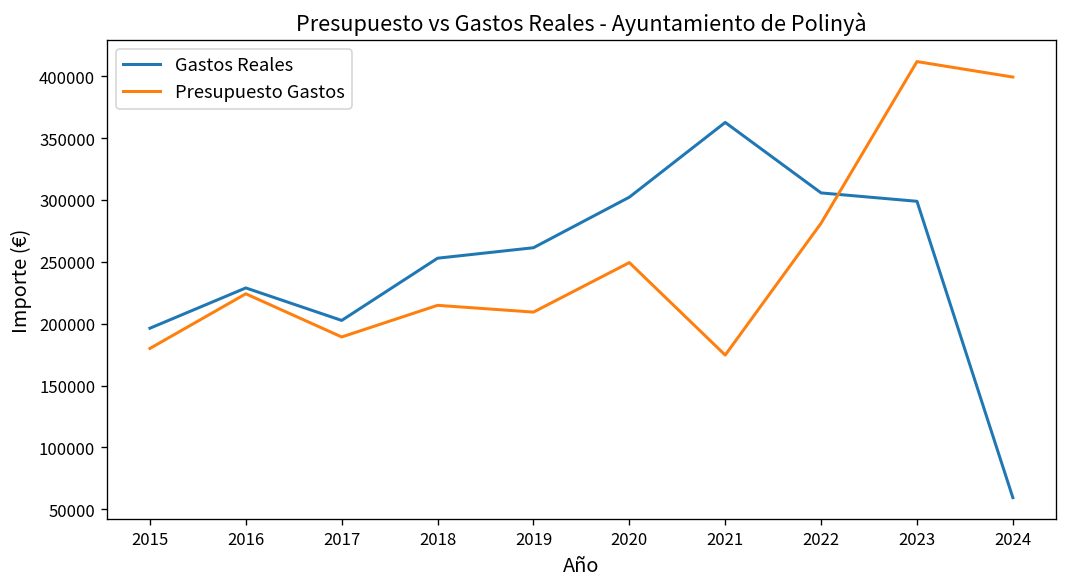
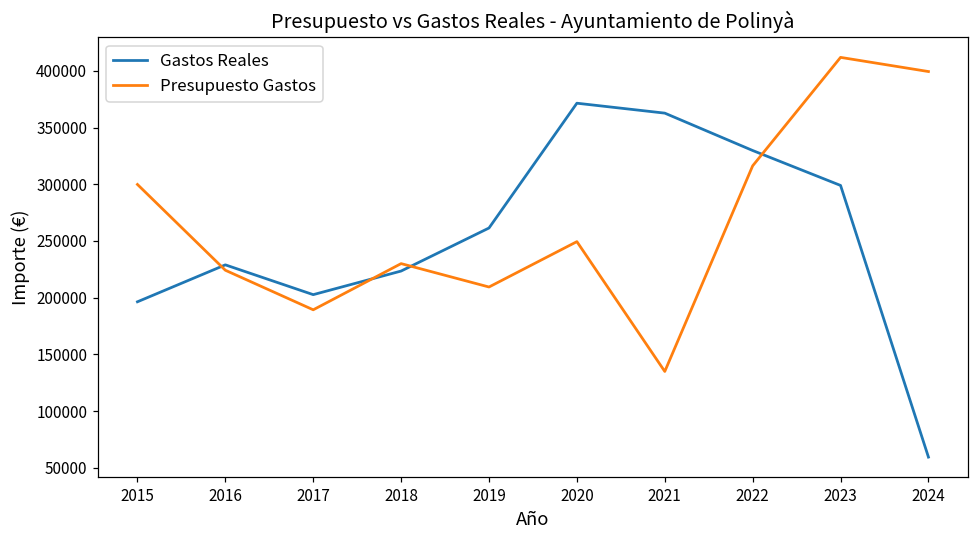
  {
    "Gastos Reales": {
      "2015": 196000,
      "2016": 229000,
      "2017": 203000,
-     "2018": 253000,
+     "2018": 223000,
      "2019": 261000,
-     "2020": 302000,
+     "2020": 371000,
      "2021": 363000,
-     "2022": 306000,
+     "2022": 330000,
      "2023": 299000,
      "2024": 59000
    },
    "Presupuesto Gastos": {
-     "2015": 180000,
+     "2015": 300000,
      "2016": 224000,
      "2017": 189000,
-     "2018": 215000,
+     "2018": 230000,
      "2019": 209000,
      "2020": 249000,
-     "2021": 175000,
-     "2022": 281000,
+     "2021": 135000,
+     "2022": 316000,
      "2023": 412000,
      "2024": 399000
    }
  }
